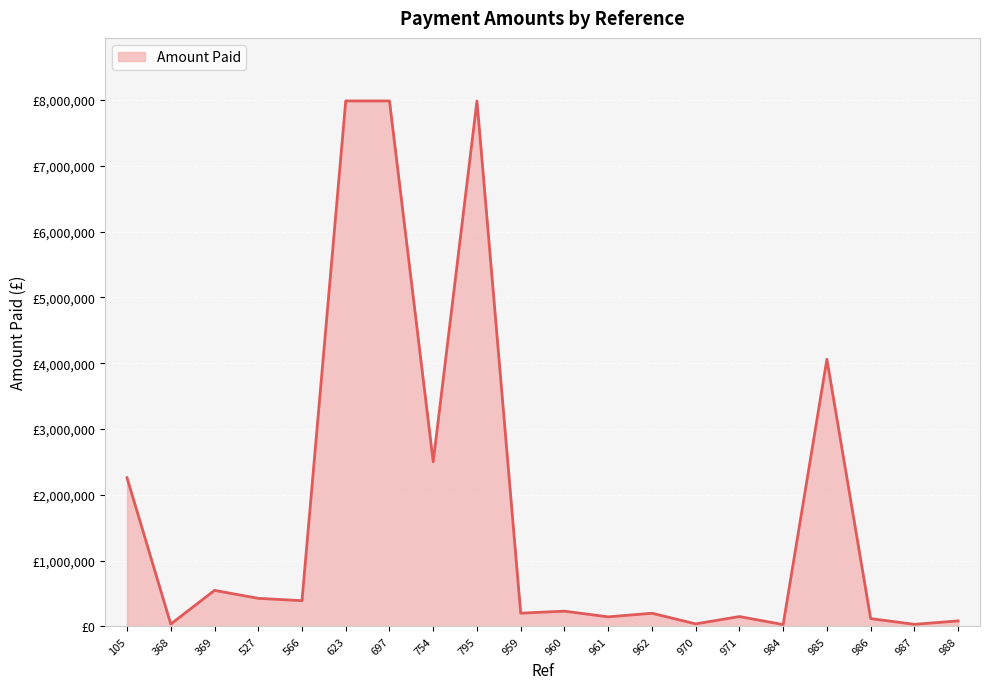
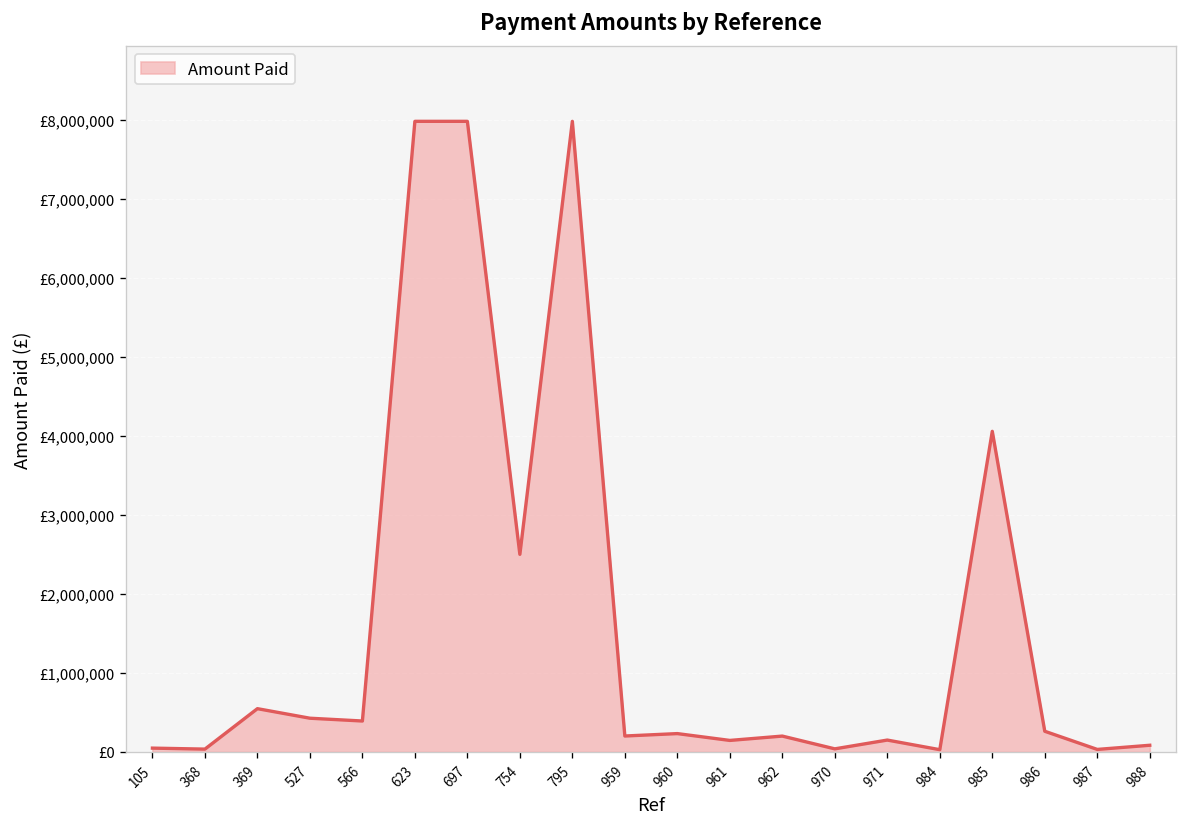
  {
-   "105": "£2,300,000",
+   "105": "£0",
    "368": "£0",
    "369": "£500,000",
    "527": "£400,000",
    "566": "£400,000",
    "623": "£8,000,000",
    "697": "£8,000,000",
    "754": "£2,500,000",
    "795": "£8,000,000",
    "959": "£200,000",
    "960": "£200,000",
    "961": "£100,000",
    "962": "£200,000",
    "970": "£0",
    "971": "£100,000",
    "984": "£0",
    "985": "£4,100,000",
-   "986": "£100,000",
+   "986": "£300,000",
    "987": "£0",
    "988": "£100,000"
  }
